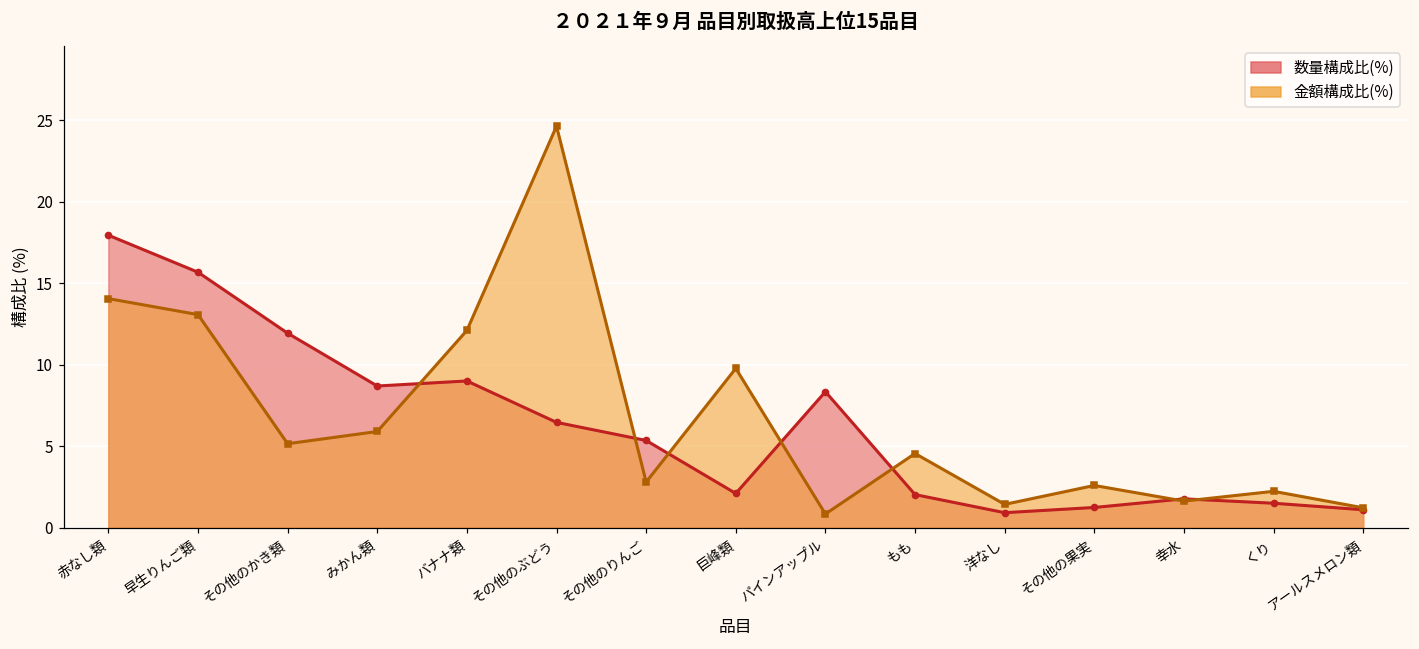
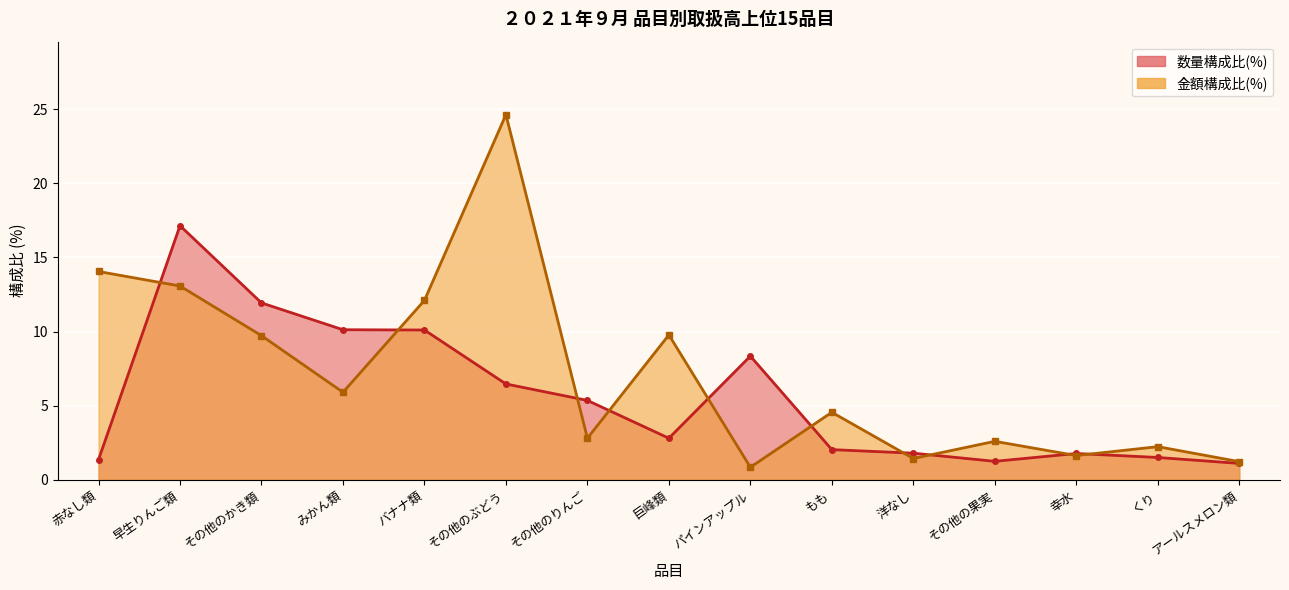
  {
    "数量構成比(%)": {
-     "赤なし類": 17.9,
-     "早生りんご類": 15.7,
+     "赤なし類": 1.4,
+     "早生りんご類": 17.1,
      "その他のかき類": 11.9,
-     "みかん類": 8.7,
-     "バナナ類": 9.0,
+     "みかん類": 10.1,
+     "バナナ類": 10.1,
      "その他のぶどう": 6.5,
      "その他のりんご": 5.4,
-     "巨峰類": 2.1,
+     "巨峰類": 2.8,
      "パインアップル": 8.3,
      "もも": 2.0,
-     "洋なし": 0.9,
+     "洋なし": 1.8,
      "その他の果実": 1.2,
      "くり": 1.5
    },
    "金額構成比(%)": {
      "赤なし類": 14.1,
      "早生りんご類": 13.1,
-     "その他のかき類": 5.2,
+     "その他のかき類": 9.7,
      "みかん類": 5.9,
      "バナナ類": 12.1,
      "その他のぶどう": 24.6,
      "その他のりんご": 2.8,
      "巨峰類": 9.8,
      "パインアップル": 0.8,
      "もも": 4.6,
      "洋なし": 1.4,
      "その他の果実": 2.6,
      "くり": 2.2
    }
  }
